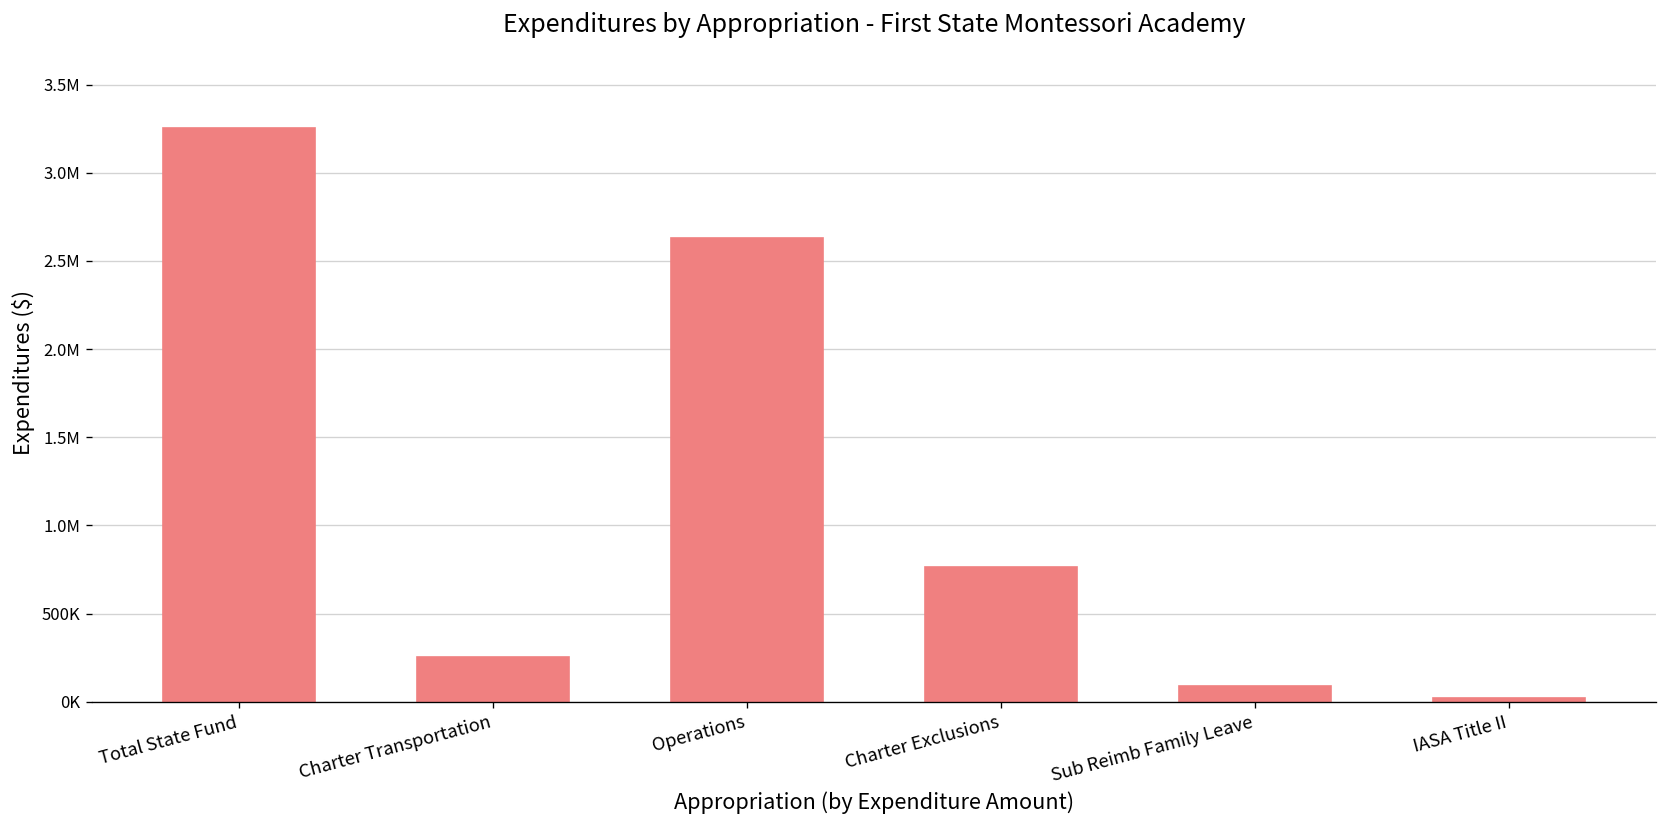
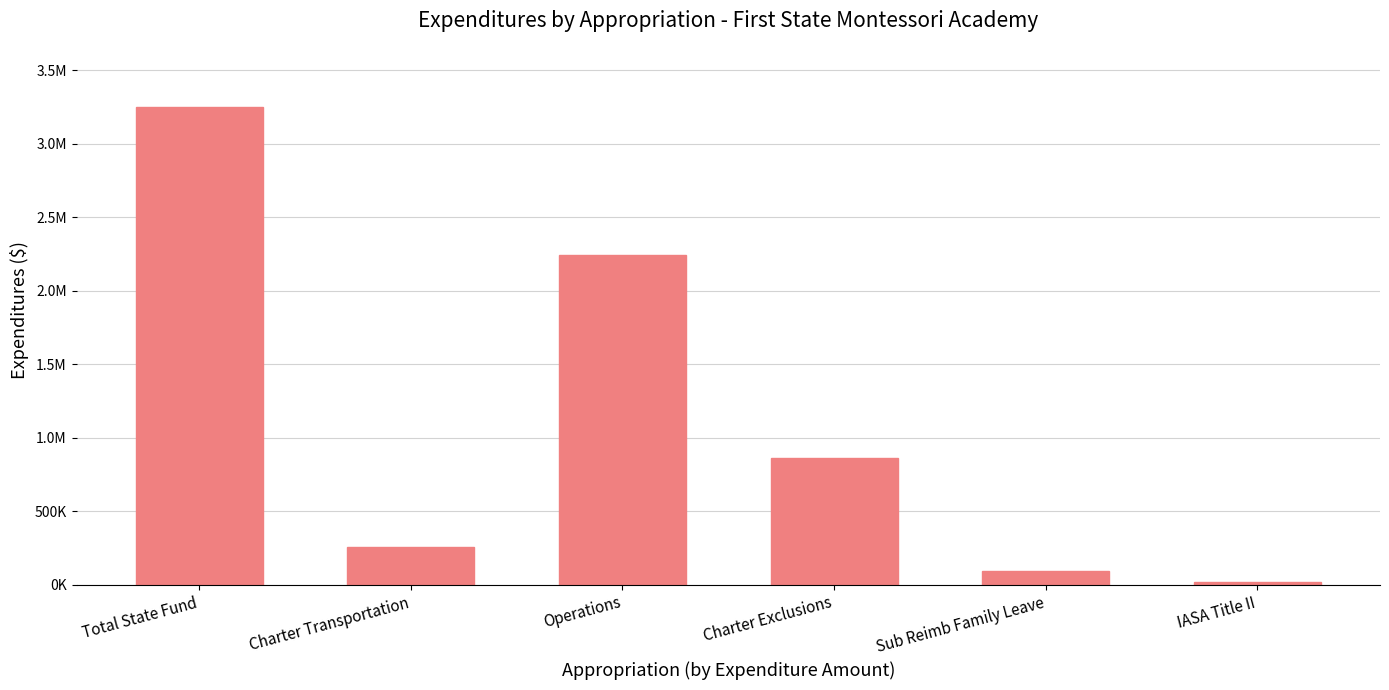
  {
    "Total State Fund": 3250000,
    "Charter Transportation": 260000,
-   "Operations": 2630000,
-   "Charter Exclusions": 770000,
+   "Operations": 2250000,
+   "Charter Exclusions": 860000,
    "Sub Reimb Family Leave": 90000,
    "IASA Title II": 20000
  }
